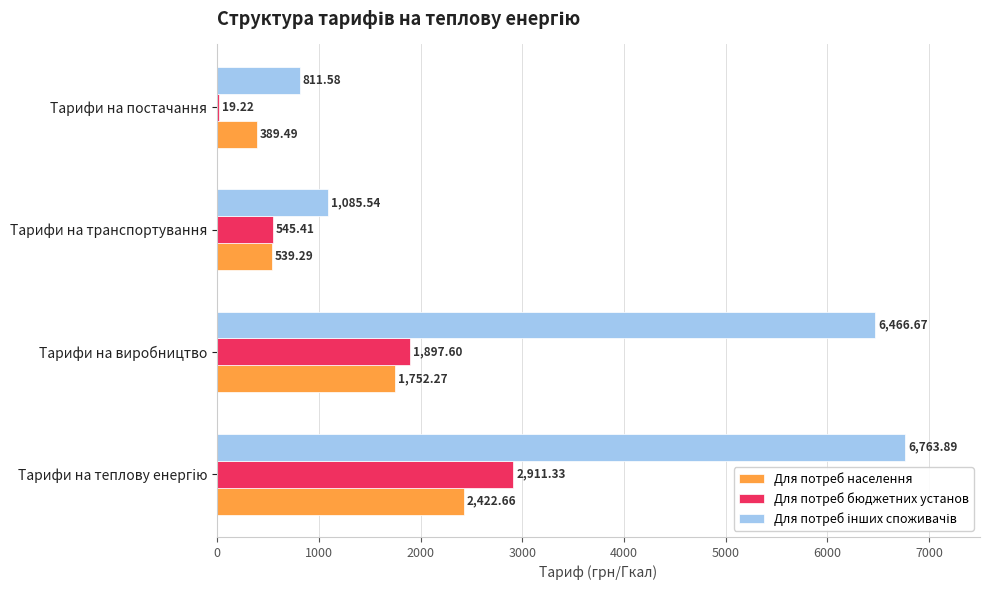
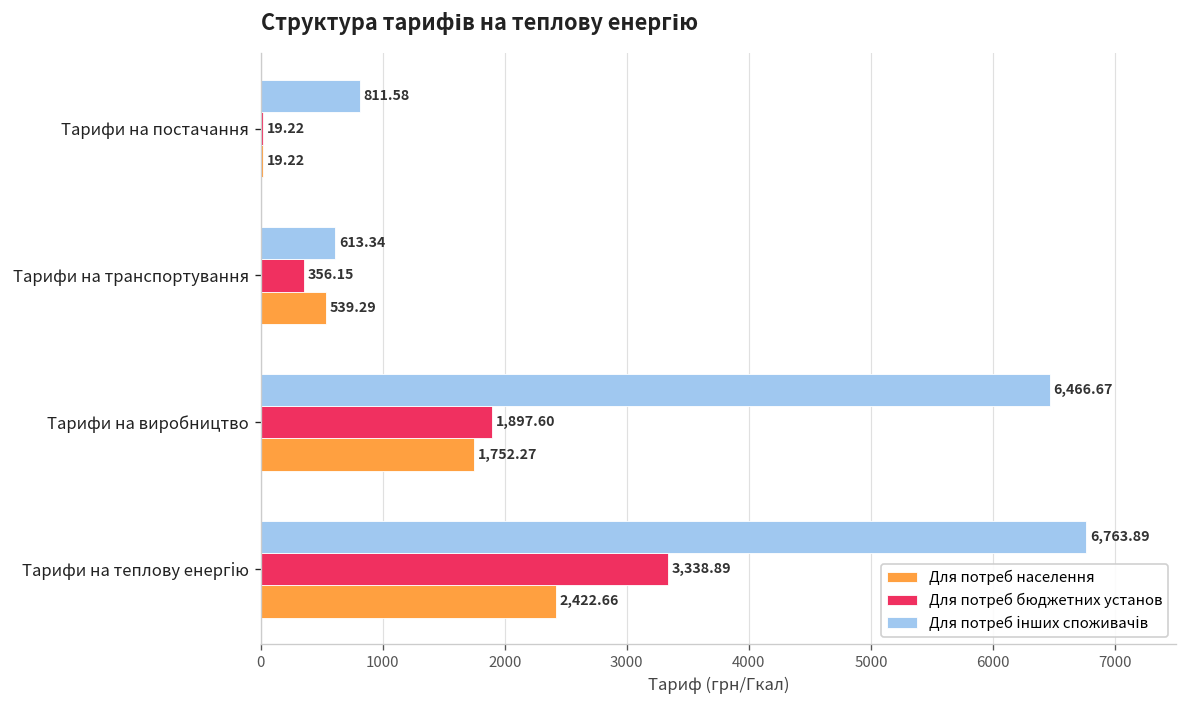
  {
    "Для потреб населення": {
-     "Тарифи на постачання": "389.49",
+     "Тарифи на постачання": "19.22",
      "Тарифи на транспортування": "539.29",
      "Тарифи на виробництво": "1,752.27",
      "Тарифи на теплову енергію": "2,422.66"
    },
    "Для потреб бюджетних установ": {
      "Тарифи на постачання": "19.22",
-     "Тарифи на транспортування": "545.41",
+     "Тарифи на транспортування": "356.15",
      "Тарифи на виробництво": "1,897.60",
-     "Тарифи на теплову енергію": "2,911.33"
+     "Тарифи на теплову енергію": "3,338.89"
    },
    "Для потреб інших споживачів": {
      "Тарифи на постачання": "811.58",
-     "Тарифи на транспортування": "1,085.54",
+     "Тарифи на транспортування": "613.34",
      "Тарифи на виробництво": "6,466.67",
      "Тарифи на теплову енергію": "6,763.89"
    }
  }
